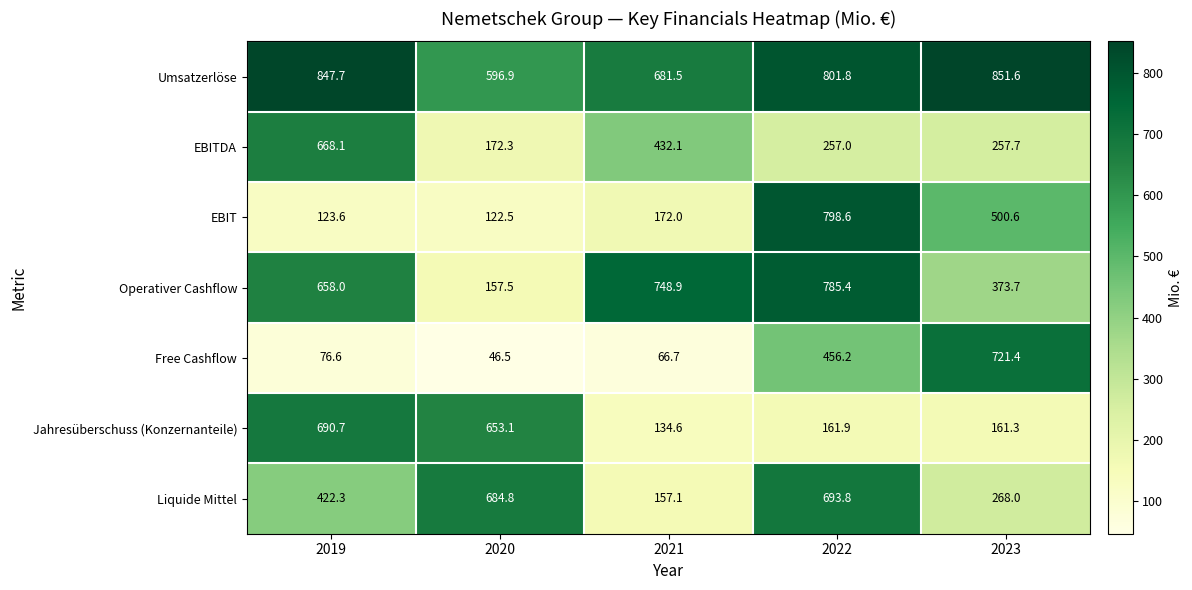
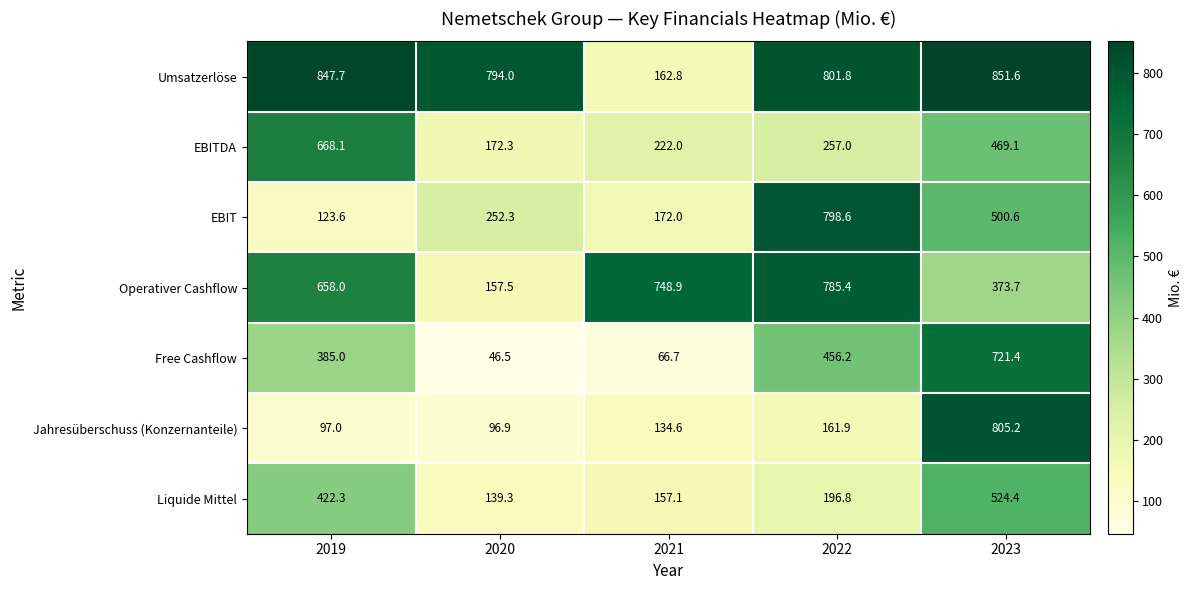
  {
    "Umsatzerlöse": {
      "2019": 847.7,
-     "2020": 596.9,
-     "2021": 681.5,
+     "2020": 794.0,
+     "2021": 162.8,
      "2022": 801.8,
      "2023": 851.6
    },
    "EBITDA": {
      "2019": 668.1,
      "2020": 172.3,
-     "2021": 432.1,
+     "2021": 222.0,
      "2022": 257.0,
-     "2023": 257.7
+     "2023": 469.1
    },
    "EBIT": {
      "2019": 123.6,
-     "2020": 122.5,
+     "2020": 252.3,
      "2021": 172.0,
      "2022": 798.6,
      "2023": 500.6
    },
    "Operativer Cashflow": {
      "2019": 658.0,
      "2020": 157.5,
      "2021": 748.9,
      "2022": 785.4,
      "2023": 373.7
    },
    "Free Cashflow": {
-     "2019": 76.6,
+     "2019": 385.0,
      "2020": 46.5,
      "2021": 66.7,
      "2022": 456.2,
      "2023": 721.4
    },
    "Jahresüberschuss (Konzernanteile)": {
-     "2019": 690.7,
-     "2020": 653.1,
+     "2019": 97.0,
+     "2020": 96.9,
      "2021": 134.6,
      "2022": 161.9,
-     "2023": 161.3
+     "2023": 805.2
    },
    "Liquide Mittel": {
      "2019": 422.3,
-     "2020": 684.8,
+     "2020": 139.3,
      "2021": 157.1,
-     "2022": 693.8,
-     "2023": 268.0
+     "2022": 196.8,
+     "2023": 524.4
    }
  }
